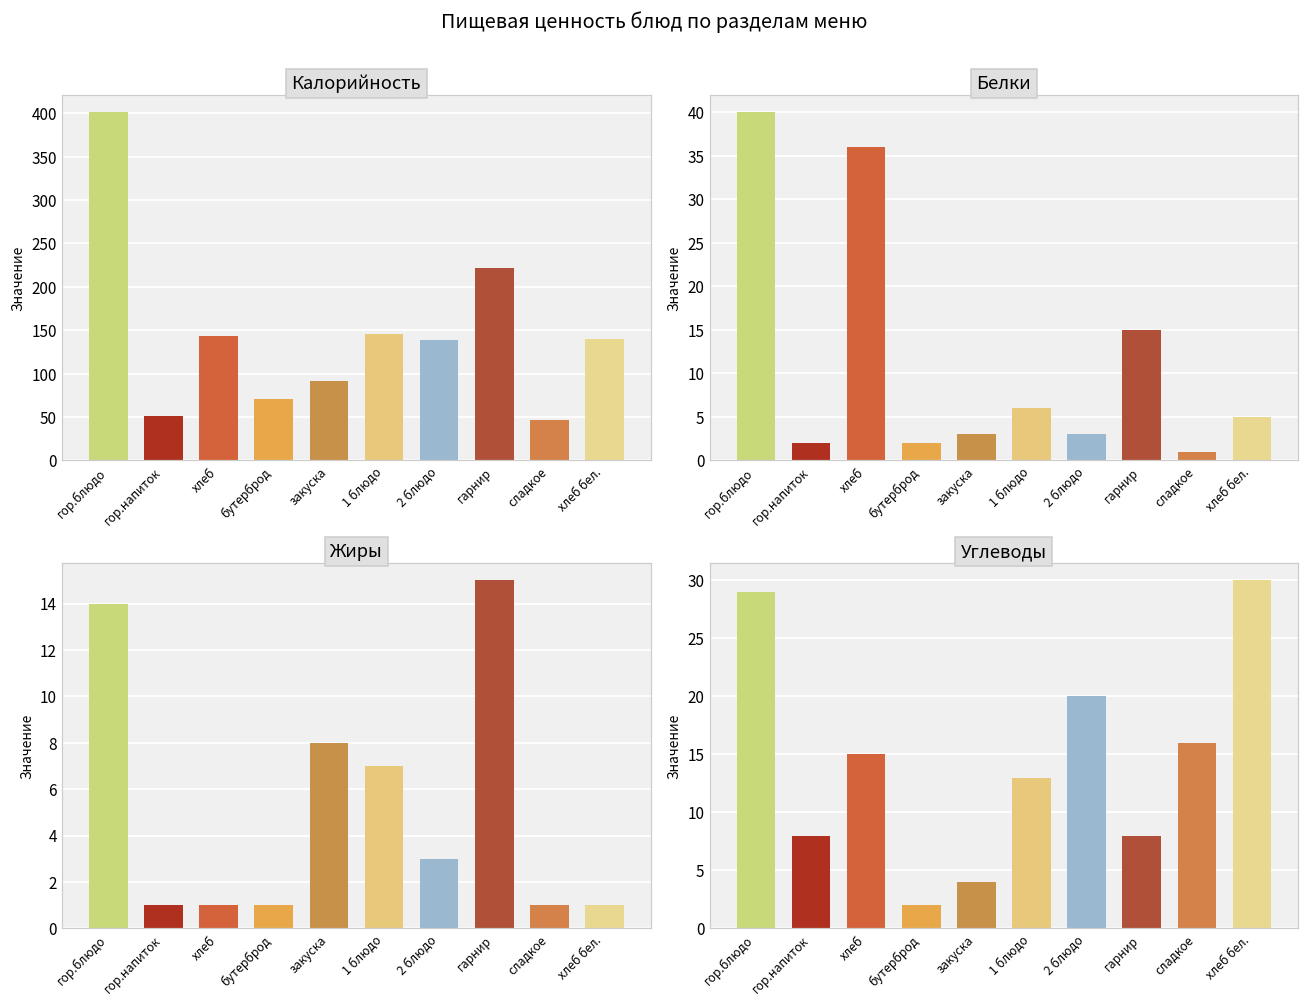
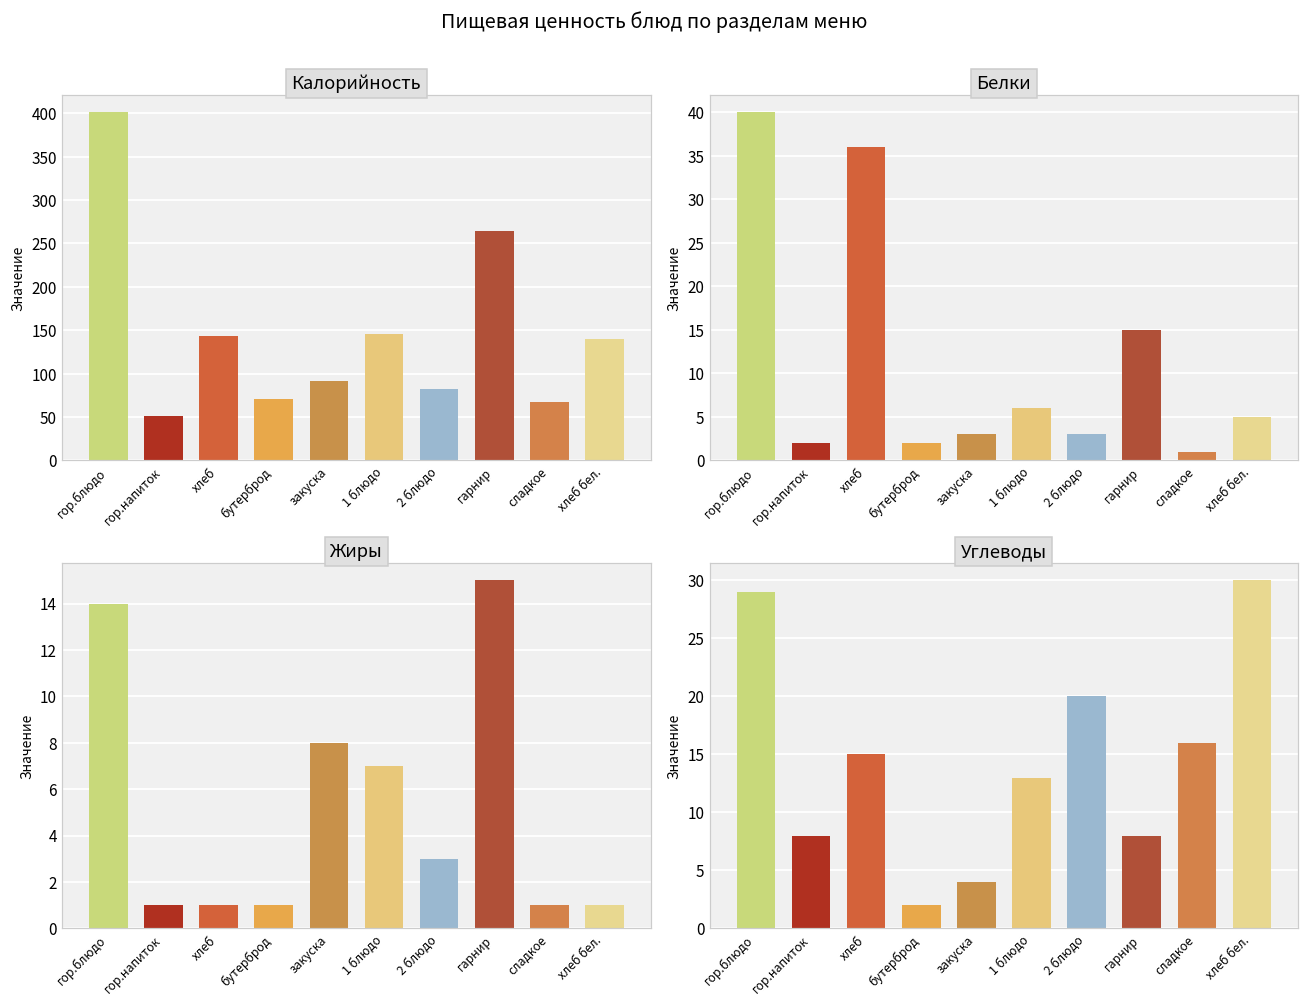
  {
    "Калорийность": {
      "гор.блюдо": 400,
      "гор.напиток": 50,
      "хлеб": 140,
      "бутерброд": 70,
      "закуска": 90,
      "1 блюдо": 150,
-     "2 блюдо": 140,
-     "гарнир": 220,
-     "сладкое": 50,
+     "2 блюдо": 80,
+     "гарнир": 260,
+     "сладкое": 70,
      "хлеб бел.": 140
    },
    "Белки": {
      "гор.блюдо": 40,
      "гор.напиток": 2,
      "хлеб": 36,
      "бутерброд": 2,
      "закуска": 3,
      "1 блюдо": 6,
      "2 блюдо": 3,
      "гарнир": 15,
      "сладкое": 1,
      "хлеб бел.": 5
    },
    "Жиры": {
      "гор.блюдо": 14.0,
      "гор.напиток": 1.0,
      "хлеб": 1.0,
      "бутерброд": 1.0,
      "закуска": 8.0,
      "1 блюдо": 7.0,
      "2 блюдо": 3.0,
      "гарнир": 15.0,
      "сладкое": 1.0,
      "хлеб бел.": 1.0
    },
    "Углеводы": {
      "гор.блюдо": 29.0,
      "гор.напиток": 8.0,
      "хлеб": 15.0,
      "бутерброд": 2.0,
      "закуска": 4.0,
      "1 блюдо": 13.0,
      "2 блюдо": 20.0,
      "гарнир": 8.0,
      "сладкое": 16.0,
      "хлеб бел.": 30.0
    }
  }
